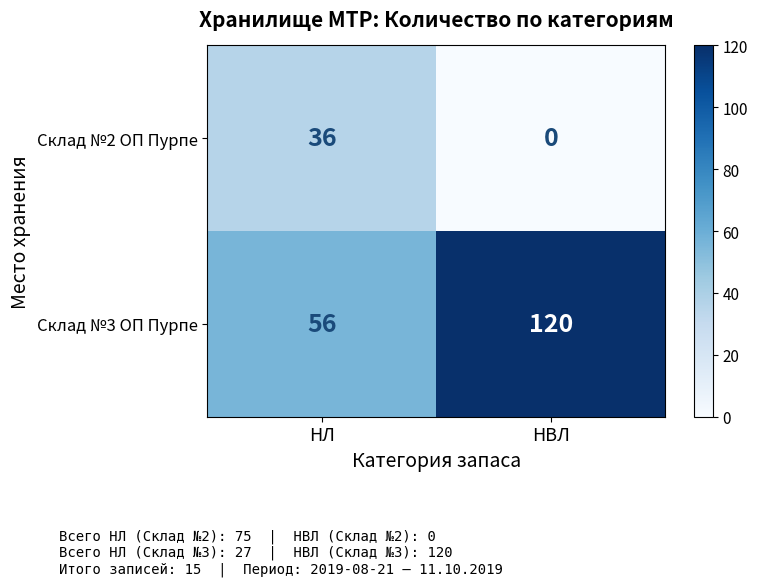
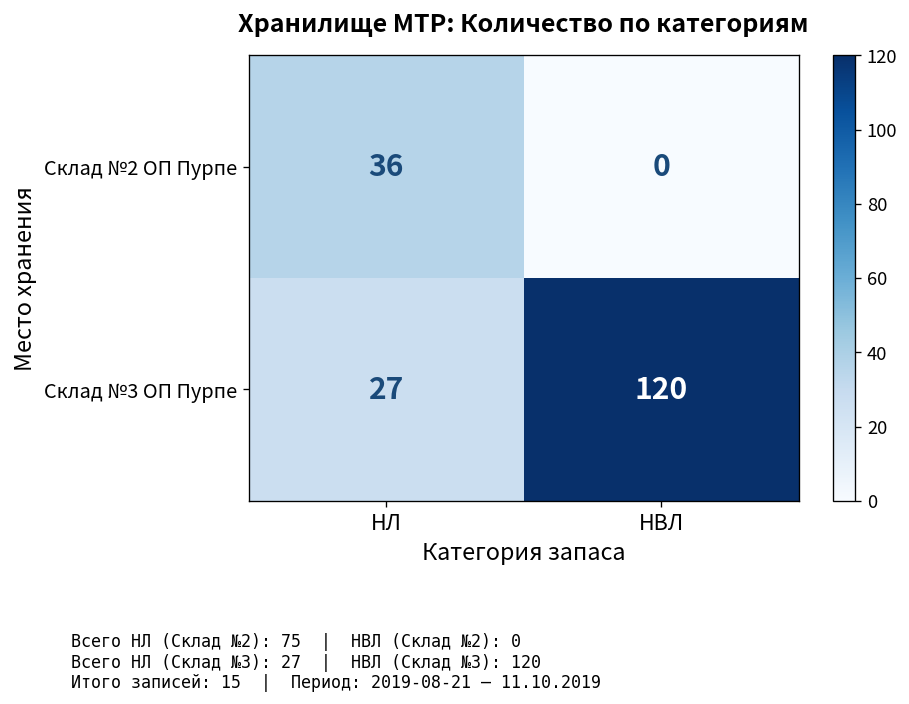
  {
    "Склад №2 ОП Пурпе": {
      "НЛ": 36,
      "НВЛ": 0
    },
    "Склад №3 ОП Пурпе": {
-     "НЛ": 56,
+     "НЛ": 27,
      "НВЛ": 120
    }
  }
